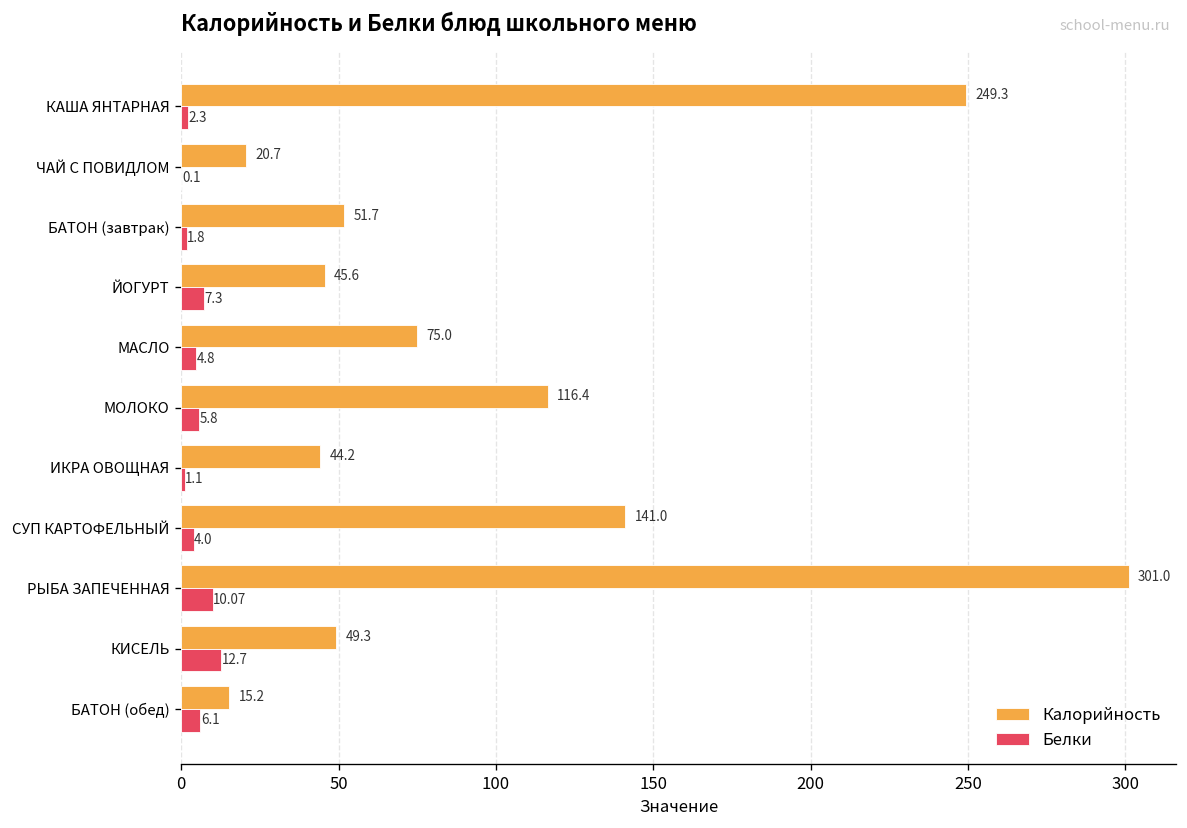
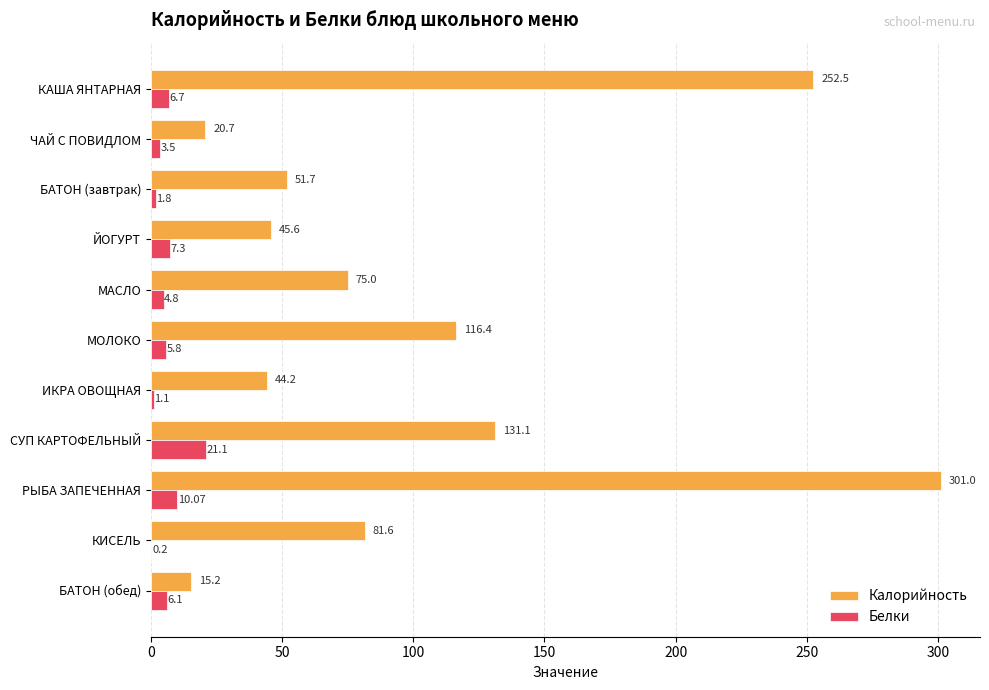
  {
    "Калорийность": {
-     "КАША ЯНТАРНАЯ": 249.3,
+     "КАША ЯНТАРНАЯ": 252.5,
      "ЧАЙ С ПОВИДЛОМ": 20.7,
      "БАТОН (завтрак)": 51.7,
      "ЙОГУРТ": 45.6,
      "МАСЛО": 75.0,
      "МОЛОКО": 116.4,
      "ИКРА ОВОЩНАЯ": 44.2,
-     "СУП КАРТОФЕЛЬНЫЙ": 141.0,
+     "СУП КАРТОФЕЛЬНЫЙ": 131.1,
      "РЫБА ЗАПЕЧЕННАЯ": 301.0,
-     "КИСЕЛЬ": 49.3,
+     "КИСЕЛЬ": 81.6,
      "БАТОН (обед)": 15.2
    },
    "Белки": {
-     "КАША ЯНТАРНАЯ": 2.3,
-     "ЧАЙ С ПОВИДЛОМ": 0.1,
+     "КАША ЯНТАРНАЯ": 6.7,
+     "ЧАЙ С ПОВИДЛОМ": 3.5,
      "БАТОН (завтрак)": 1.8,
      "ЙОГУРТ": 7.3,
      "МАСЛО": 4.8,
      "МОЛОКО": 5.8,
      "ИКРА ОВОЩНАЯ": 1.1,
-     "СУП КАРТОФЕЛЬНЫЙ": 4.0,
+     "СУП КАРТОФЕЛЬНЫЙ": 21.1,
      "РЫБА ЗАПЕЧЕННАЯ": 10.07,
-     "КИСЕЛЬ": 12.7,
+     "КИСЕЛЬ": 0.2,
      "БАТОН (обед)": 6.1
    }
  }
